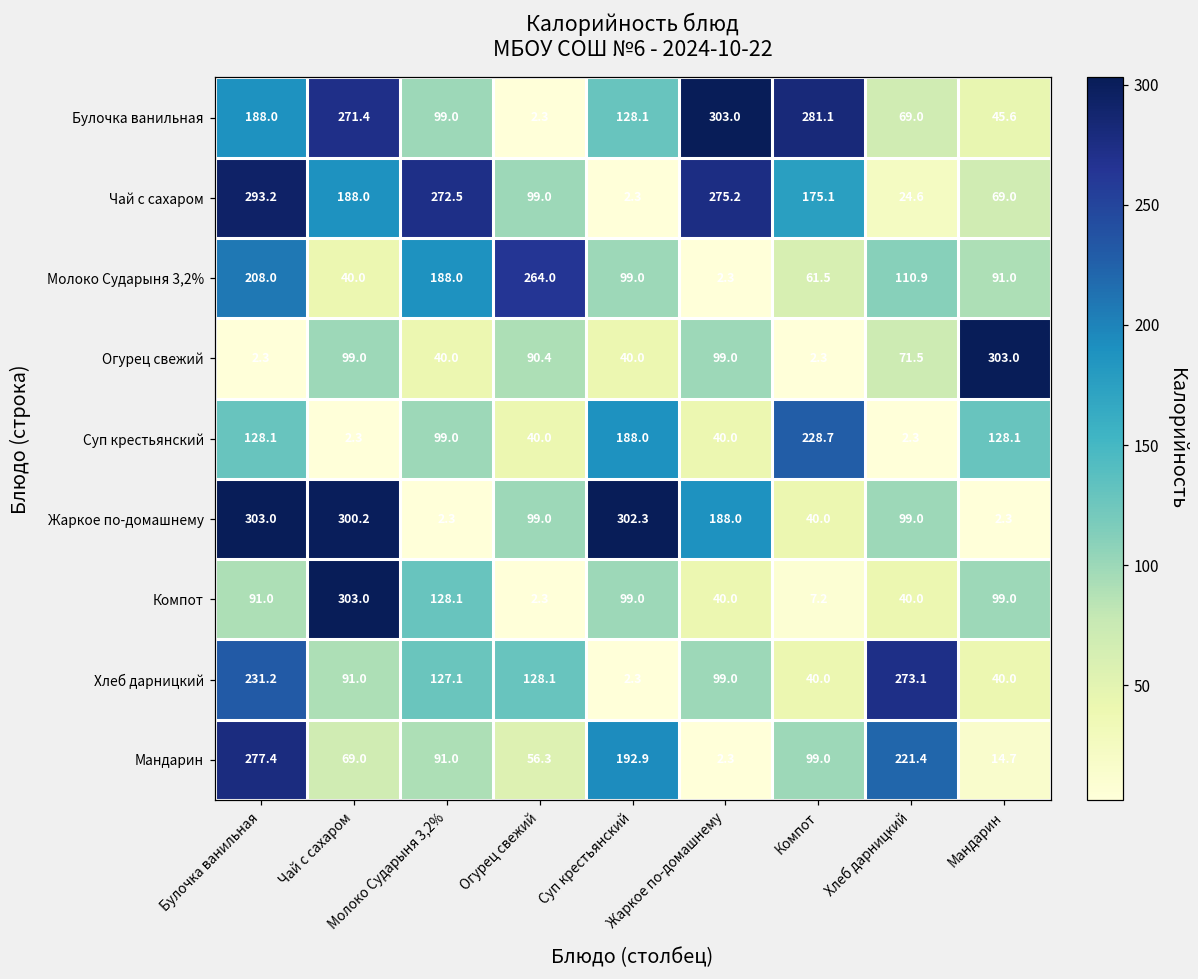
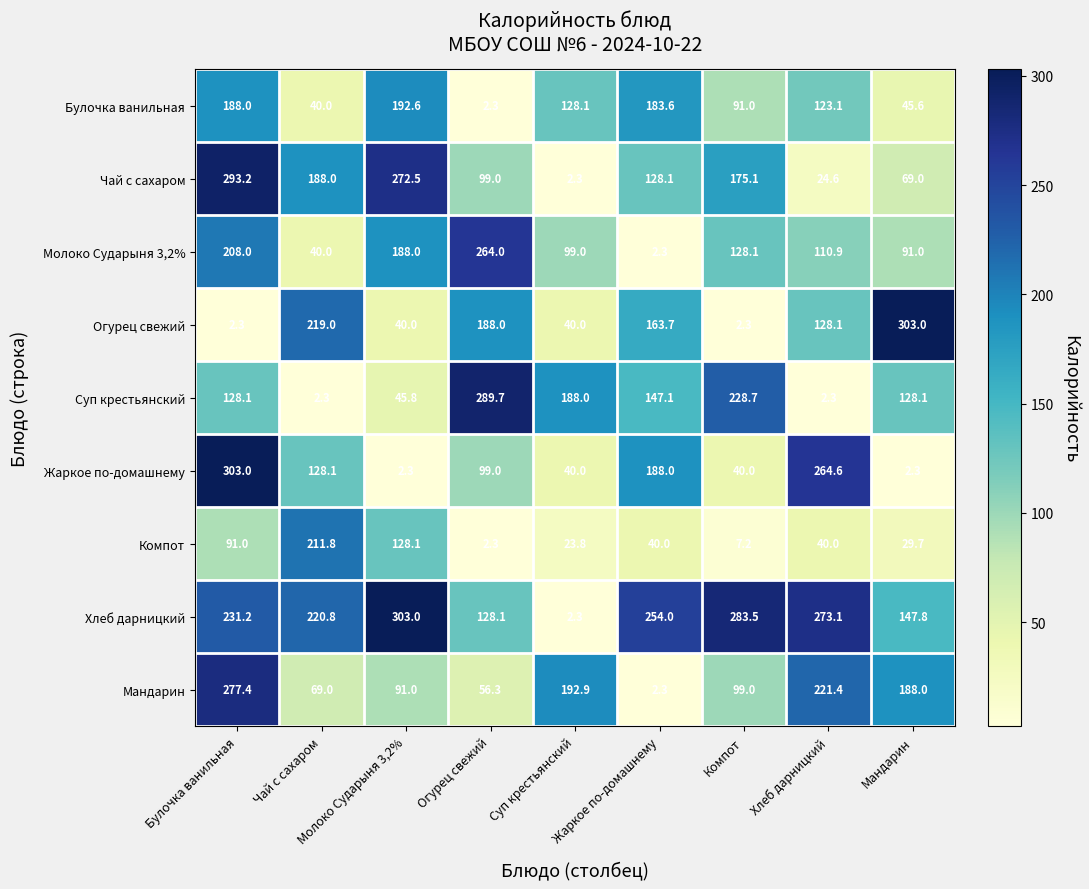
  {
    "Булочка ванильная": {
      "Булочка ванильная": 188.0,
-     "Чай с сахаром": 271.4,
-     "Молоко Сударыня 3,2%": 99.0,
+     "Чай с сахаром": 40.0,
+     "Молоко Сударыня 3,2%": 192.6,
      "Суп крестьянский": 128.1,
-     "Жаркое по-домашнему": 303.0,
-     "Компот": 281.1,
-     "Хлеб дарницкий": 69.0,
+     "Жаркое по-домашнему": 183.6,
+     "Компот": 91.0,
+     "Хлеб дарницкий": 123.1,
      "Мандарин": 45.6
    },
    "Чай с сахаром": {
      "Булочка ванильная": 293.2,
      "Чай с сахаром": 188.0,
      "Молоко Сударыня 3,2%": 272.5,
      "Огурец свежий": 99.0,
-     "Жаркое по-домашнему": 275.2,
+     "Жаркое по-домашнему": 128.1,
      "Компот": 175.1,
      "Хлеб дарницкий": 24.6,
      "Мандарин": 69.0
    },
    "Молоко Сударыня 3,2%": {
      "Булочка ванильная": 208.0,
      "Чай с сахаром": 40.0,
      "Молоко Сударыня 3,2%": 188.0,
      "Огурец свежий": 264.0,
      "Суп крестьянский": 99.0,
-     "Компот": 61.5,
+     "Компот": 128.1,
      "Хлеб дарницкий": 110.9,
      "Мандарин": 91.0
    },
    "Огурец свежий": {
-     "Чай с сахаром": 99.0,
+     "Чай с сахаром": 219.0,
      "Молоко Сударыня 3,2%": 40.0,
-     "Огурец свежий": 90.4,
+     "Огурец свежий": 188.0,
      "Суп крестьянский": 40.0,
-     "Жаркое по-домашнему": 99.0,
-     "Хлеб дарницкий": 71.5,
+     "Жаркое по-домашнему": 163.7,
+     "Хлеб дарницкий": 128.1,
      "Мандарин": 303.0
    },
    "Суп крестьянский": {
      "Булочка ванильная": 128.1,
-     "Молоко Сударыня 3,2%": 99.0,
-     "Огурец свежий": 40.0,
+     "Молоко Сударыня 3,2%": 45.8,
+     "Огурец свежий": 289.7,
      "Суп крестьянский": 188.0,
-     "Жаркое по-домашнему": 40.0,
+     "Жаркое по-домашнему": 147.1,
      "Компот": 228.7,
      "Мандарин": 128.1
    },
    "Жаркое по-домашнему": {
      "Булочка ванильная": 303.0,
-     "Чай с сахаром": 300.2,
+     "Чай с сахаром": 128.1,
      "Огурец свежий": 99.0,
-     "Суп крестьянский": 302.3,
+     "Суп крестьянский": 40.0,
      "Жаркое по-домашнему": 188.0,
      "Компот": 40.0,
-     "Хлеб дарницкий": 99.0
+     "Хлеб дарницкий": 264.6
    },
    "Компот": {
      "Булочка ванильная": 91.0,
-     "Чай с сахаром": 303.0,
+     "Чай с сахаром": 211.8,
      "Молоко Сударыня 3,2%": 128.1,
-     "Суп крестьянский": 99.0,
+     "Суп крестьянский": 23.8,
      "Жаркое по-домашнему": 40.0,
      "Хлеб дарницкий": 40.0,
-     "Мандарин": 99.0
+     "Мандарин": 29.7
    },
    "Хлеб дарницкий": {
      "Булочка ванильная": 231.2,
-     "Чай с сахаром": 91.0,
-     "Молоко Сударыня 3,2%": 127.1,
+     "Чай с сахаром": 220.8,
+     "Молоко Сударыня 3,2%": 303.0,
      "Огурец свежий": 128.1,
-     "Жаркое по-домашнему": 99.0,
-     "Компот": 40.0,
+     "Жаркое по-домашнему": 254.0,
+     "Компот": 283.5,
      "Хлеб дарницкий": 273.1,
-     "Мандарин": 40.0
+     "Мандарин": 147.8
    },
    "Мандарин": {
      "Булочка ванильная": 277.4,
      "Чай с сахаром": 69.0,
      "Молоко Сударыня 3,2%": 91.0,
      "Огурец свежий": 56.3,
      "Суп крестьянский": 192.9,
      "Компот": 99.0,
      "Хлеб дарницкий": 221.4,
-     "Мандарин": 14.7
+     "Мандарин": 188.0
    }
  }
